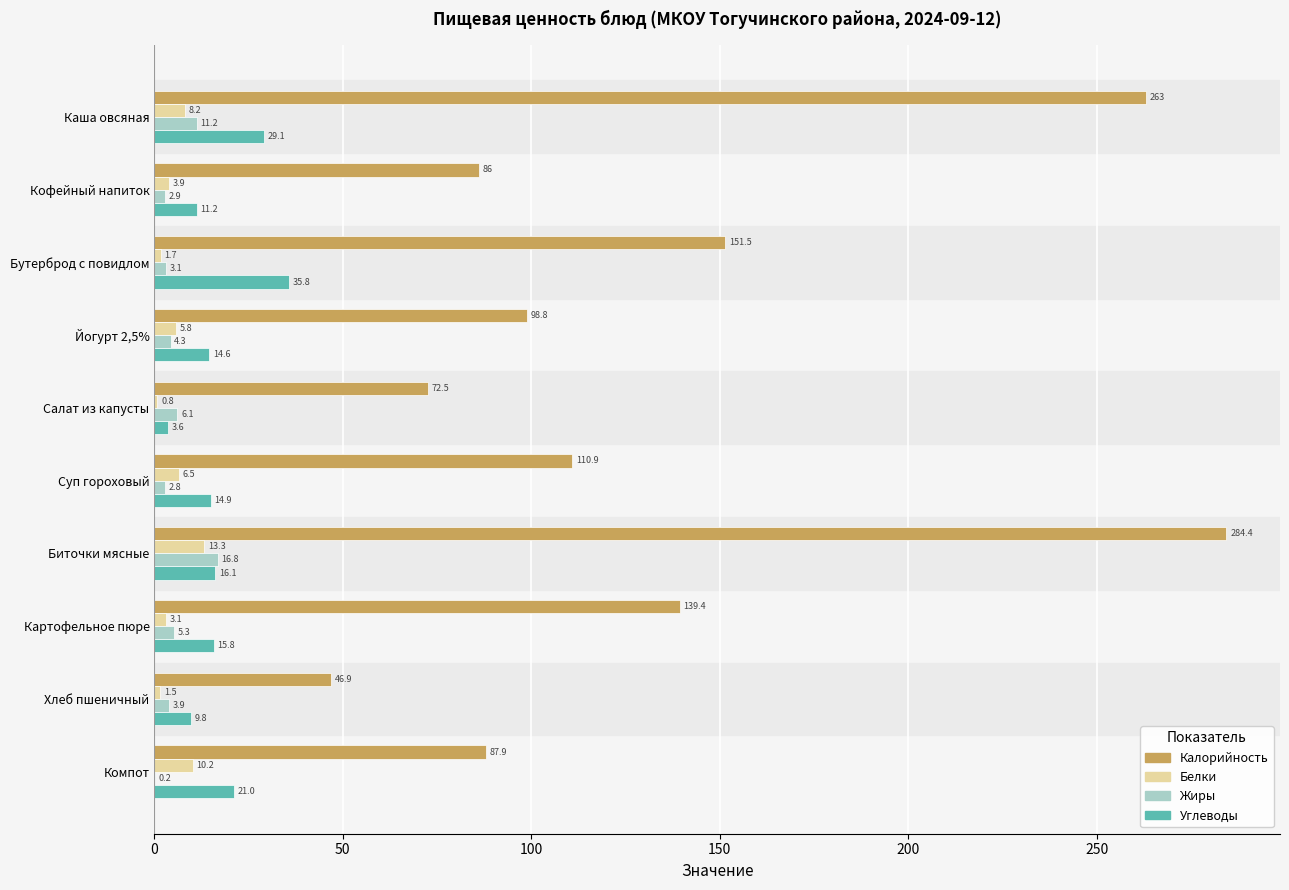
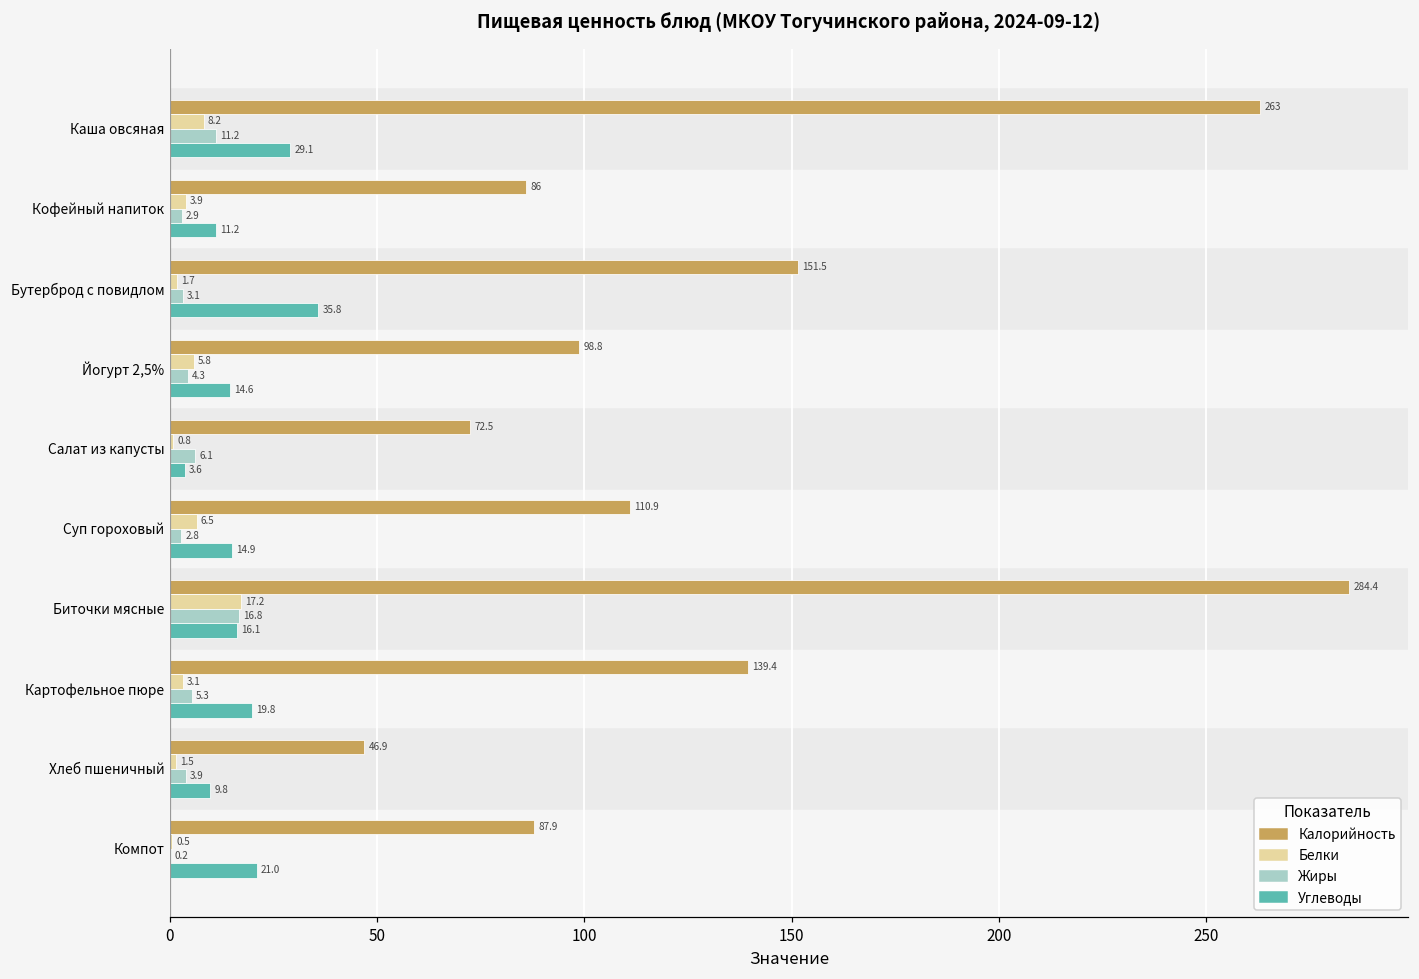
  {
    "Калорийность": {
      "Каша овсяная": 263,
      "Кофейный напиток": 86,
      "Бутерброд с повидлом": 151.5,
      "Йогурт 2,5%": 98.8,
      "Салат из капусты": 72.5,
      "Суп гороховый": 110.9,
      "Биточки мясные": 284.4,
      "Картофельное пюре": 139.4,
      "Хлеб пшеничный": 46.9,
      "Компот": 87.9
    },
    "Белки": {
      "Каша овсяная": 8.2,
      "Кофейный напиток": 3.9,
      "Бутерброд с повидлом": 1.7,
      "Йогурт 2,5%": 5.8,
      "Салат из капусты": 0.8,
      "Суп гороховый": 6.5,
-     "Биточки мясные": 13.3,
+     "Биточки мясные": 17.2,
      "Картофельное пюре": 3.1,
      "Хлеб пшеничный": 1.5,
-     "Компот": 10.2
+     "Компот": 0.5
    },
    "Жиры": {
      "Каша овсяная": 11.2,
      "Кофейный напиток": 2.9,
      "Бутерброд с повидлом": 3.1,
      "Йогурт 2,5%": 4.3,
      "Салат из капусты": 6.1,
      "Суп гороховый": 2.8,
      "Биточки мясные": 16.8,
      "Картофельное пюре": 5.3,
      "Хлеб пшеничный": 3.9,
      "Компот": 0.2
    },
    "Углеводы": {
      "Каша овсяная": 29.1,
      "Кофейный напиток": 11.2,
      "Бутерброд с повидлом": 35.8,
      "Йогурт 2,5%": 14.6,
      "Салат из капусты": 3.6,
      "Суп гороховый": 14.9,
      "Биточки мясные": 16.1,
-     "Картофельное пюре": 15.8,
+     "Картофельное пюре": 19.8,
      "Хлеб пшеничный": 9.8,
      "Компот": 21.0
    }
  }
